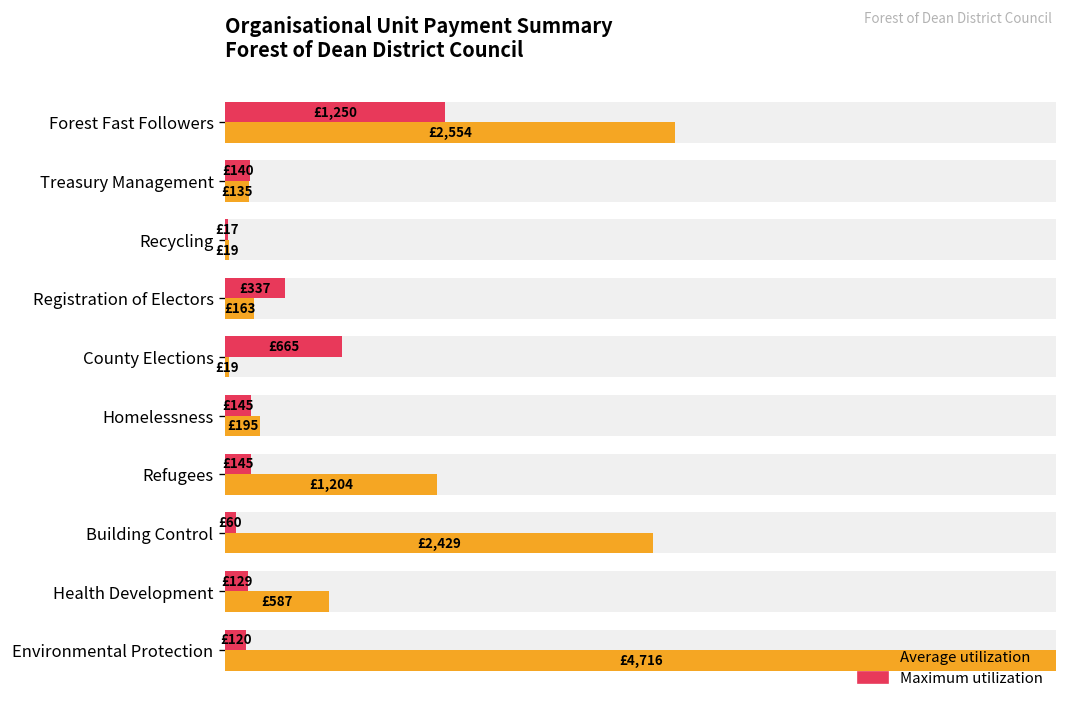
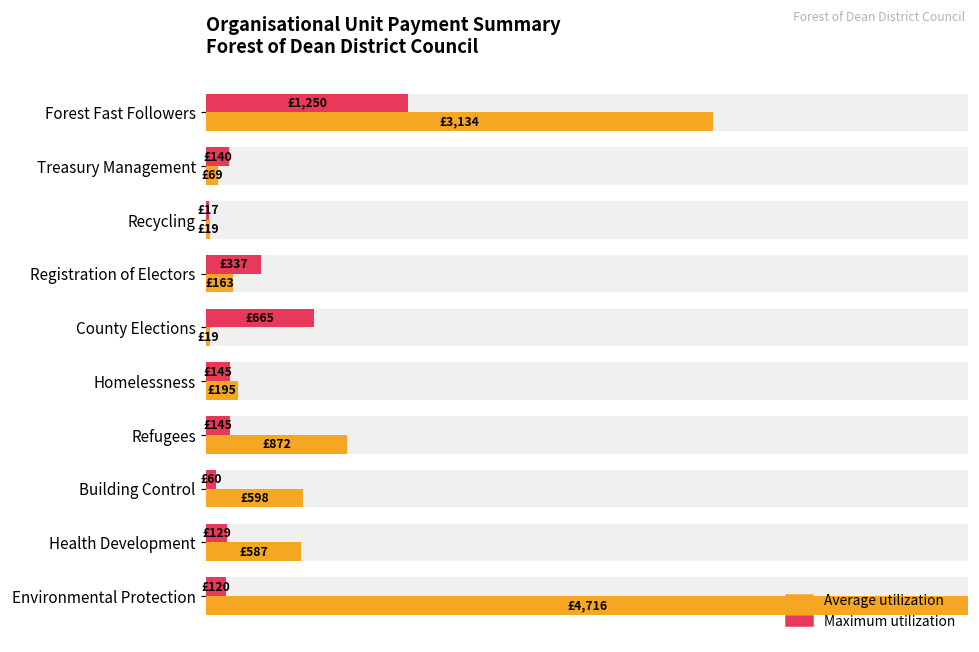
  {
    "Average utilization": {
-     "Forest Fast Followers": "£2,554",
-     "Treasury Management": "£135",
-     "Refugees": "£1,204",
-     "Building Control": "£2,429"
+     "Forest Fast Followers": "£3,134",
+     "Treasury Management": "£69",
+     "Refugees": "£872",
+     "Building Control": "£598"
    }
  }
